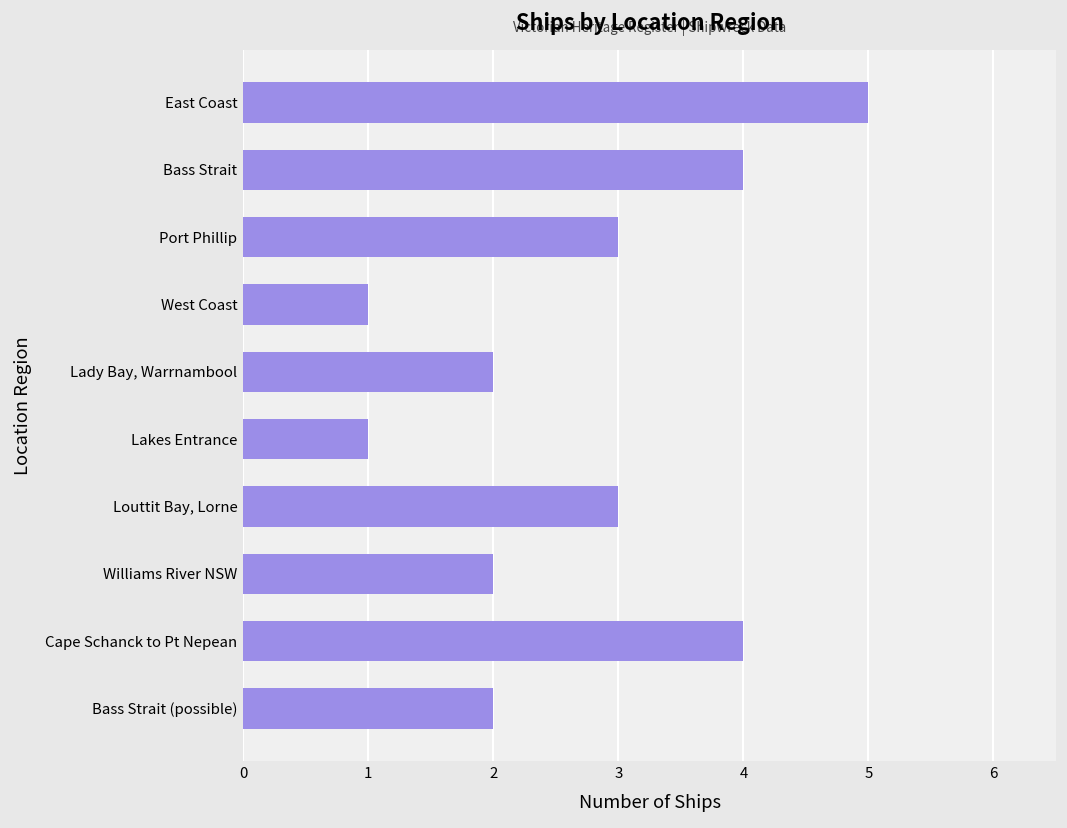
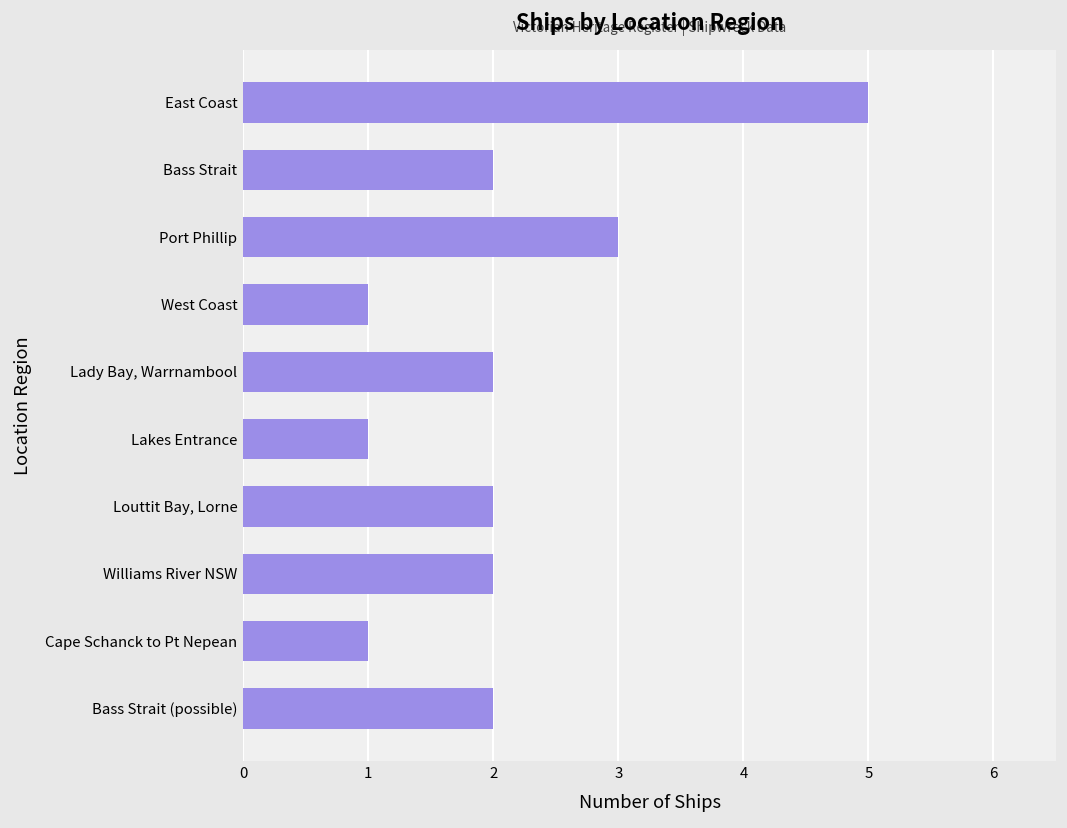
  {
    "East Coast": 5,
-   "Bass Strait": 4,
+   "Bass Strait": 2,
    "Port Phillip": 3,
    "West Coast": 1,
    "Lady Bay, Warrnambool": 2,
    "Lakes Entrance": 1,
-   "Louttit Bay, Lorne": 3,
+   "Louttit Bay, Lorne": 2,
    "Williams River NSW": 2,
-   "Cape Schanck to Pt Nepean": 4,
+   "Cape Schanck to Pt Nepean": 1,
    "Bass Strait (possible)": 2
  }
